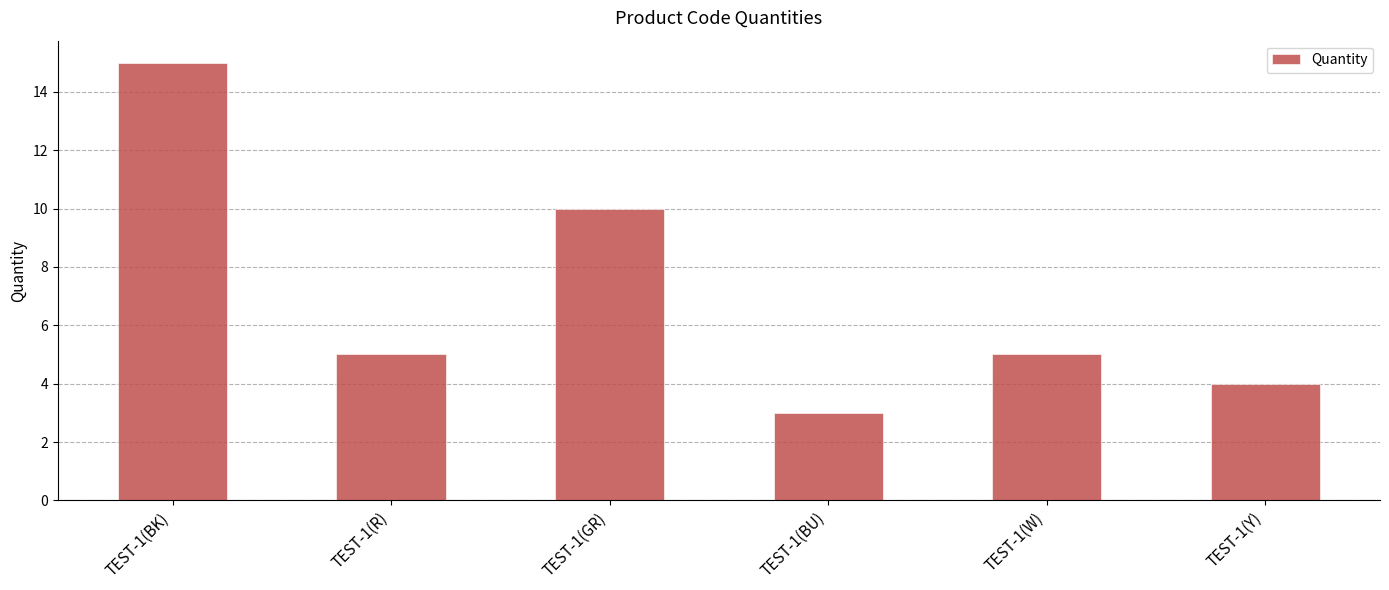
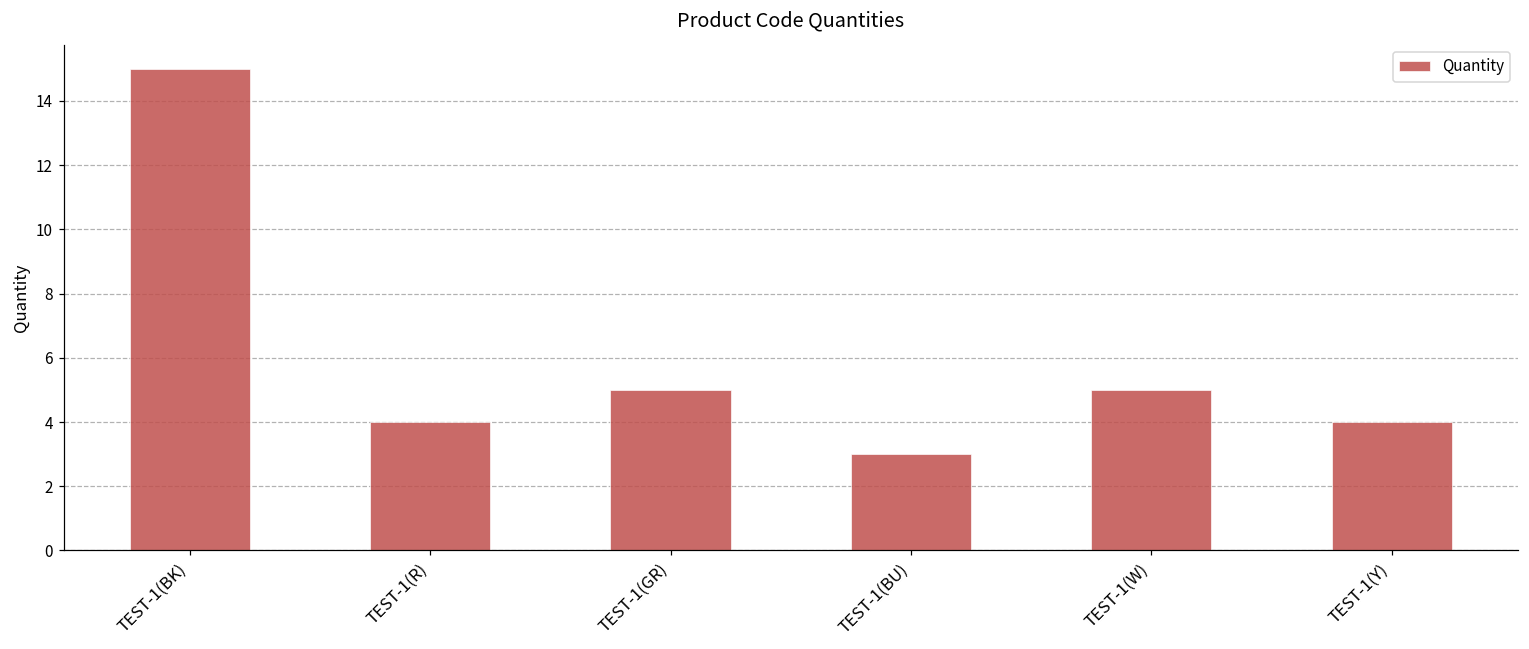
  {
    "TEST-1(BK)": 15,
-   "TEST-1(R)": 5,
-   "TEST-1(GR)": 10,
+   "TEST-1(R)": 4,
+   "TEST-1(GR)": 5,
    "TEST-1(BU)": 3,
    "TEST-1(W)": 5,
    "TEST-1(Y)": 4
  }
